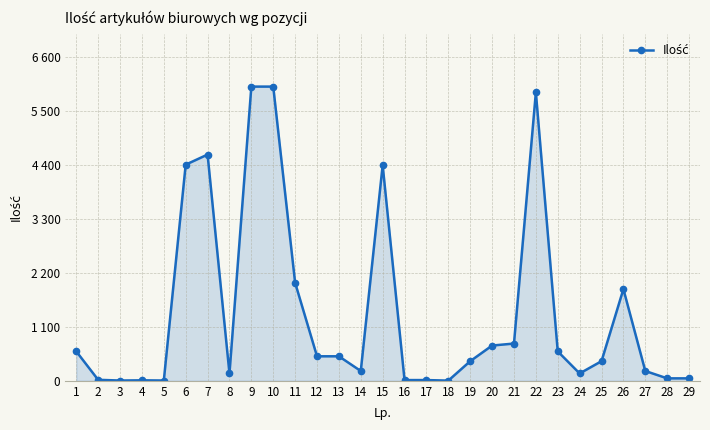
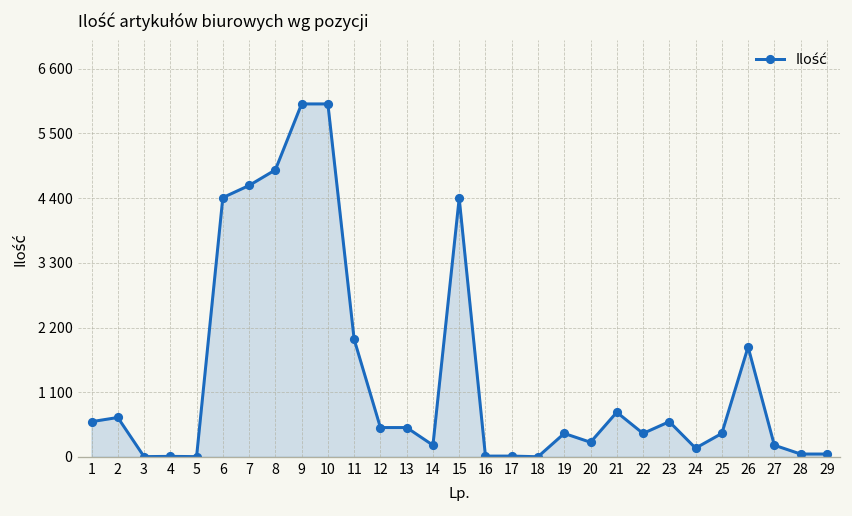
  {
    "1": 600,
-   "2": 0,
+   "2": 700,
    "3": 0,
    "4": 0,
    "5": 0,
    "6": 4400,
    "7": 4600,
-   "8": 200,
+   "8": 4900,
    "9": 6000,
    "10": 6000,
    "11": 2000,
    "12": 500,
    "13": 500,
    "14": 200,
    "15": 4400,
    "16": 0,
    "17": 0,
    "18": 0,
    "19": 400,
-   "20": 700,
+   "20": 300,
    "21": 800,
-   "22": 5900,
+   "22": 400,
    "23": 600,
    "24": 200,
    "25": 400,
    "26": 1900,
    "27": 200,
    "28": 100,
    "29": 100
  }
